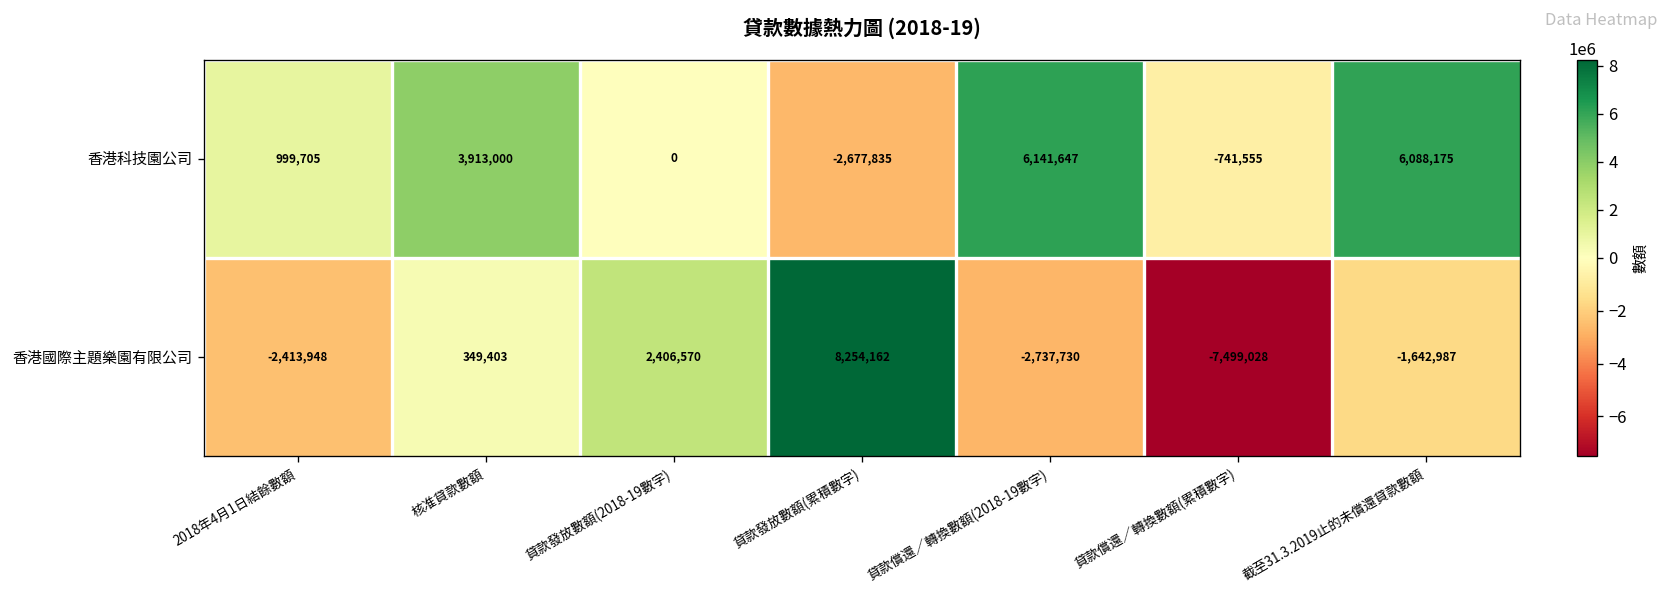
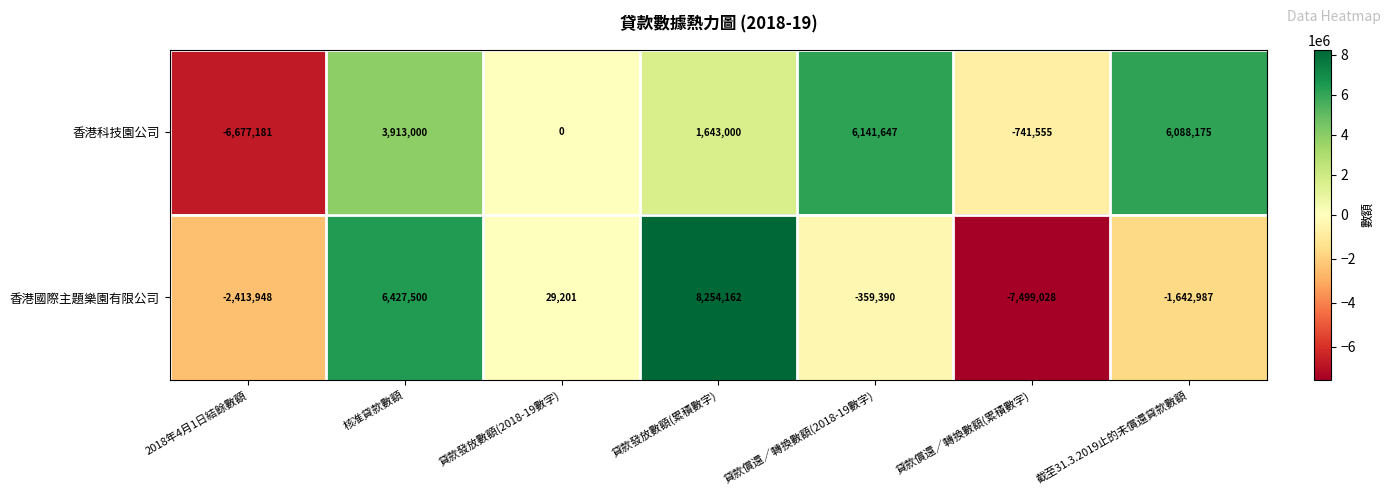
  {
    "香港科技園公司": {
-     "2018年4月1日結餘數額": "999,705",
+     "2018年4月1日結餘數額": "-6,677,181",
      "核准貸款數額": "3,913,000",
      "貸款發放數額(2018-19數字)": "0",
-     "貸款發放數額(累積數字)": "-2,677,835",
+     "貸款發放數額(累積數字)": "1,643,000",
      "貸款償還／轉換數額(2018-19數字)": "6,141,647",
      "貸款償還／轉換數額(累積數字)": "-741,555",
      "截至31.3.2019止的未償還貸款數額": "6,088,175"
    },
    "香港國際主題樂園有限公司": {
      "2018年4月1日結餘數額": "-2,413,948",
-     "核准貸款數額": "349,403",
-     "貸款發放數額(2018-19數字)": "2,406,570",
+     "核准貸款數額": "6,427,500",
+     "貸款發放數額(2018-19數字)": "29,201",
      "貸款發放數額(累積數字)": "8,254,162",
-     "貸款償還／轉換數額(2018-19數字)": "-2,737,730",
+     "貸款償還／轉換數額(2018-19數字)": "-359,390",
      "貸款償還／轉換數額(累積數字)": "-7,499,028",
      "截至31.3.2019止的未償還貸款數額": "-1,642,987"
    }
  }
